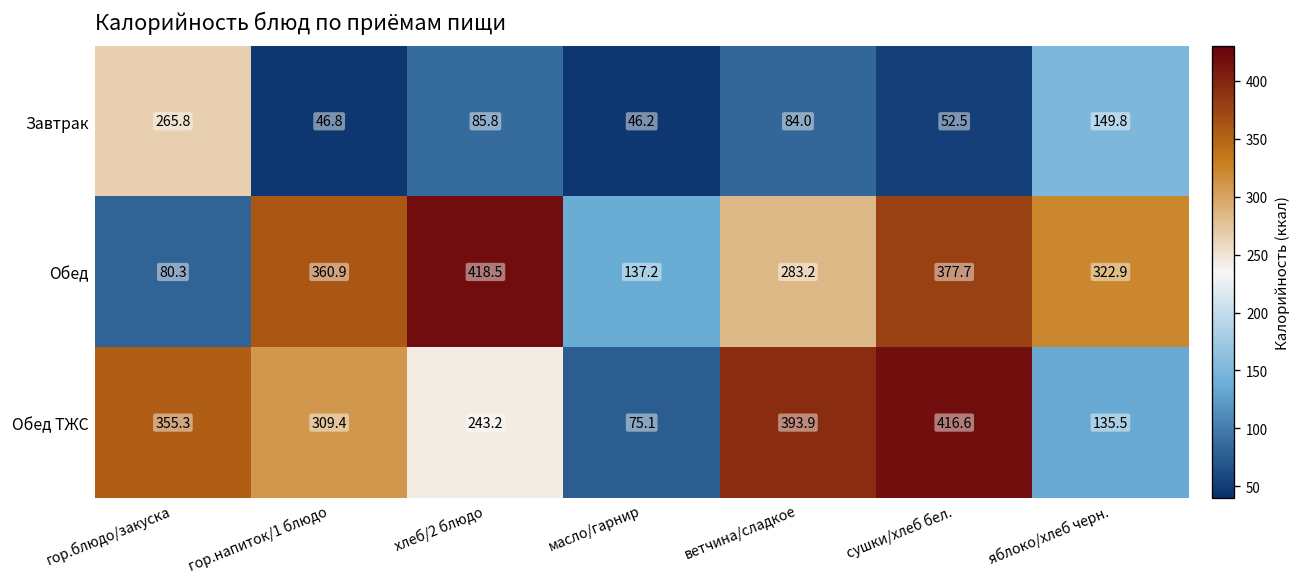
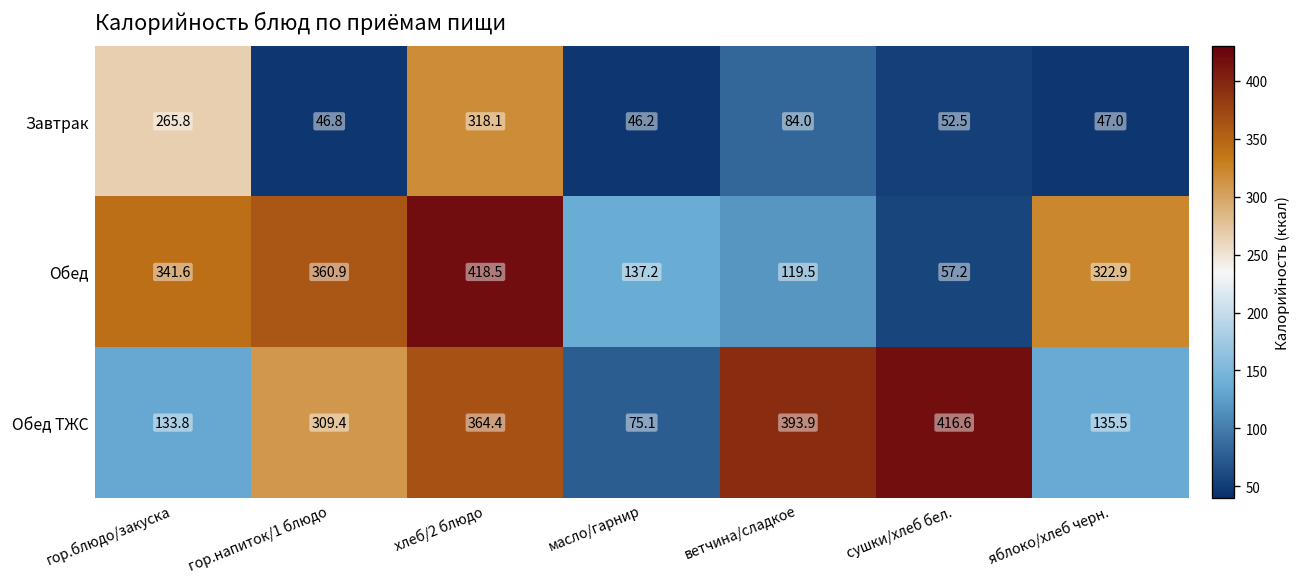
  {
    "Завтрак": {
-     "хлеб/2 блюдо": 85.8,
-     "яблоко/хлеб черн.": 149.8
+     "хлеб/2 блюдо": 318.1,
+     "яблоко/хлеб черн.": 47.0
    },
    "Обед": {
-     "гор.блюдо/закуска": 80.3,
-     "ветчина/сладкое": 283.2,
-     "сушки/хлеб бел.": 377.7
+     "гор.блюдо/закуска": 341.6,
+     "ветчина/сладкое": 119.5,
+     "сушки/хлеб бел.": 57.2
    },
    "Обед ТЖС": {
-     "гор.блюдо/закуска": 355.3,
-     "хлеб/2 блюдо": 243.2
+     "гор.блюдо/закуска": 133.8,
+     "хлеб/2 блюдо": 364.4
    }
  }
